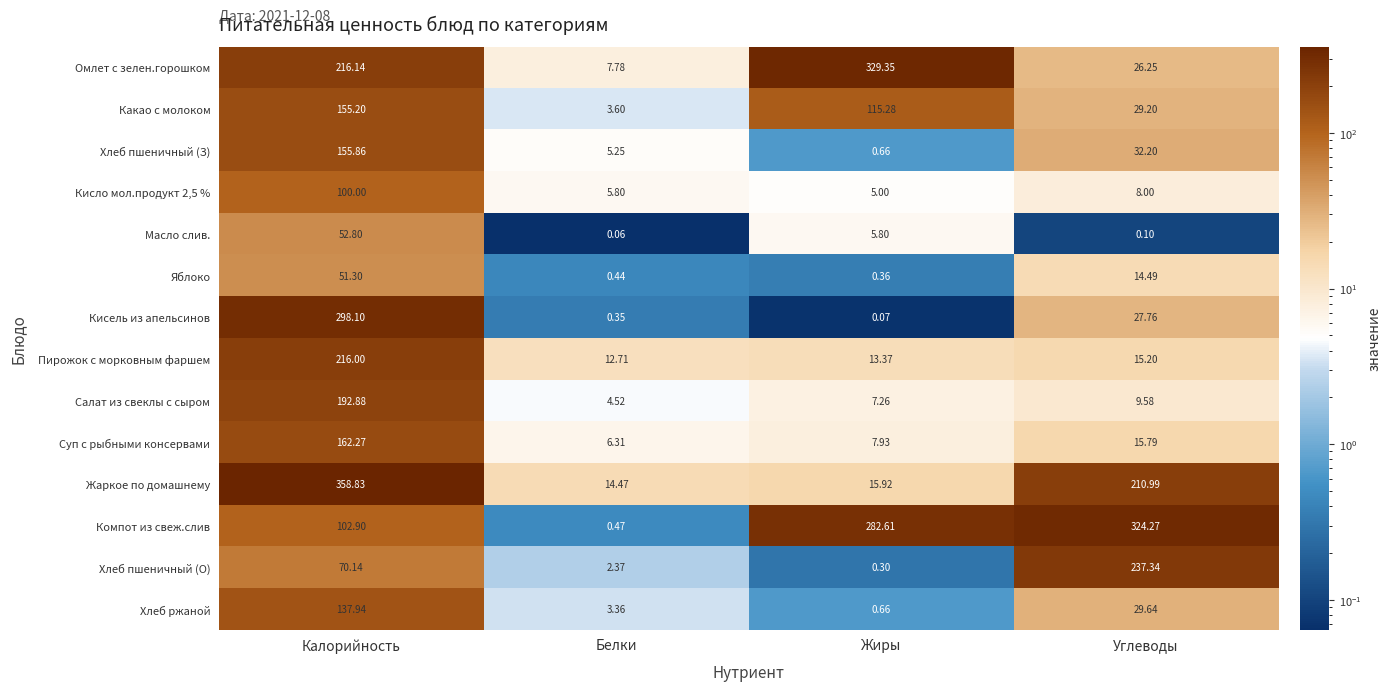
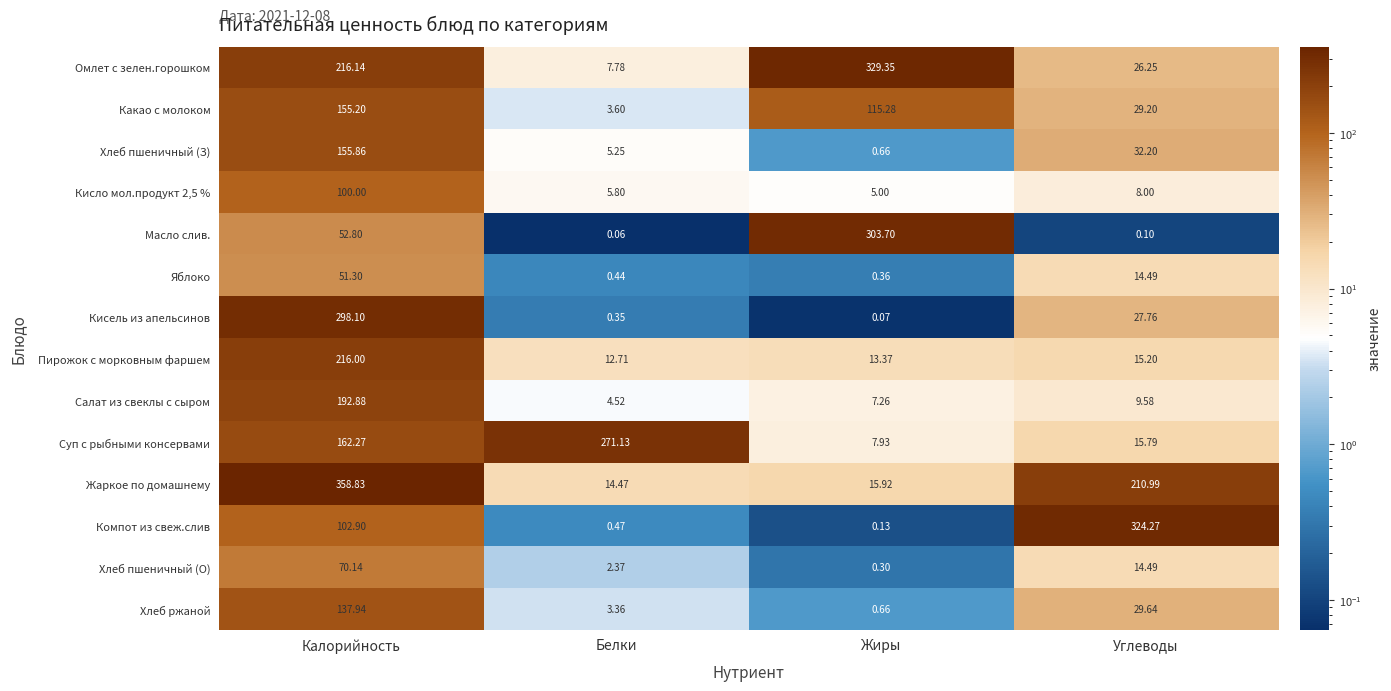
  {
    "Омлет с зелен.горошком": {
      "Калорийность": 216.14,
      "Белки": 7.78,
      "Жиры": 329.35,
      "Углеводы": 26.25
    },
    "Какао с молоком": {
      "Калорийность": 155.20,
      "Белки": 3.60,
      "Жиры": 115.28,
      "Углеводы": 29.20
    },
    "Хлеб пшеничный (З)": {
      "Калорийность": 155.86,
      "Белки": 5.25,
      "Жиры": 0.66,
      "Углеводы": 32.20
    },
    "Кисло мол.продукт 2,5 %": {
      "Калорийность": 100.00,
      "Белки": 5.80,
      "Жиры": 5.00,
      "Углеводы": 8.00
    },
    "Масло слив.": {
      "Калорийность": 52.80,
      "Белки": 0.06,
-     "Жиры": 5.80,
+     "Жиры": 303.70,
      "Углеводы": 0.10
    },
    "Яблоко": {
      "Калорийность": 51.30,
      "Белки": 0.44,
      "Жиры": 0.36,
      "Углеводы": 14.49
    },
    "Кисель из апельсинов": {
      "Калорийность": 298.10,
      "Белки": 0.35,
      "Жиры": 0.07,
      "Углеводы": 27.76
    },
    "Пирожок с морковным фаршем": {
      "Калорийность": 216.00,
      "Белки": 12.71,
      "Жиры": 13.37,
      "Углеводы": 15.20
    },
    "Салат из свеклы с сыром": {
      "Калорийность": 192.88,
      "Белки": 4.52,
      "Жиры": 7.26,
      "Углеводы": 9.58
    },
    "Суп с рыбными консервами": {
      "Калорийность": 162.27,
-     "Белки": 6.31,
+     "Белки": 271.13,
      "Жиры": 7.93,
      "Углеводы": 15.79
    },
    "Жаркое по домашнему": {
      "Калорийность": 358.83,
      "Белки": 14.47,
      "Жиры": 15.92,
      "Углеводы": 210.99
    },
    "Компот из свеж.слив": {
      "Калорийность": 102.90,
      "Белки": 0.47,
-     "Жиры": 282.61,
+     "Жиры": 0.13,
      "Углеводы": 324.27
    },
    "Хлеб пшеничный (О)": {
      "Калорийность": 70.14,
      "Белки": 2.37,
      "Жиры": 0.30,
-     "Углеводы": 237.34
+     "Углеводы": 14.49
    },
    "Хлеб ржаной": {
      "Калорийность": 137.94,
      "Белки": 3.36,
      "Жиры": 0.66,
      "Углеводы": 29.64
    }
  }
